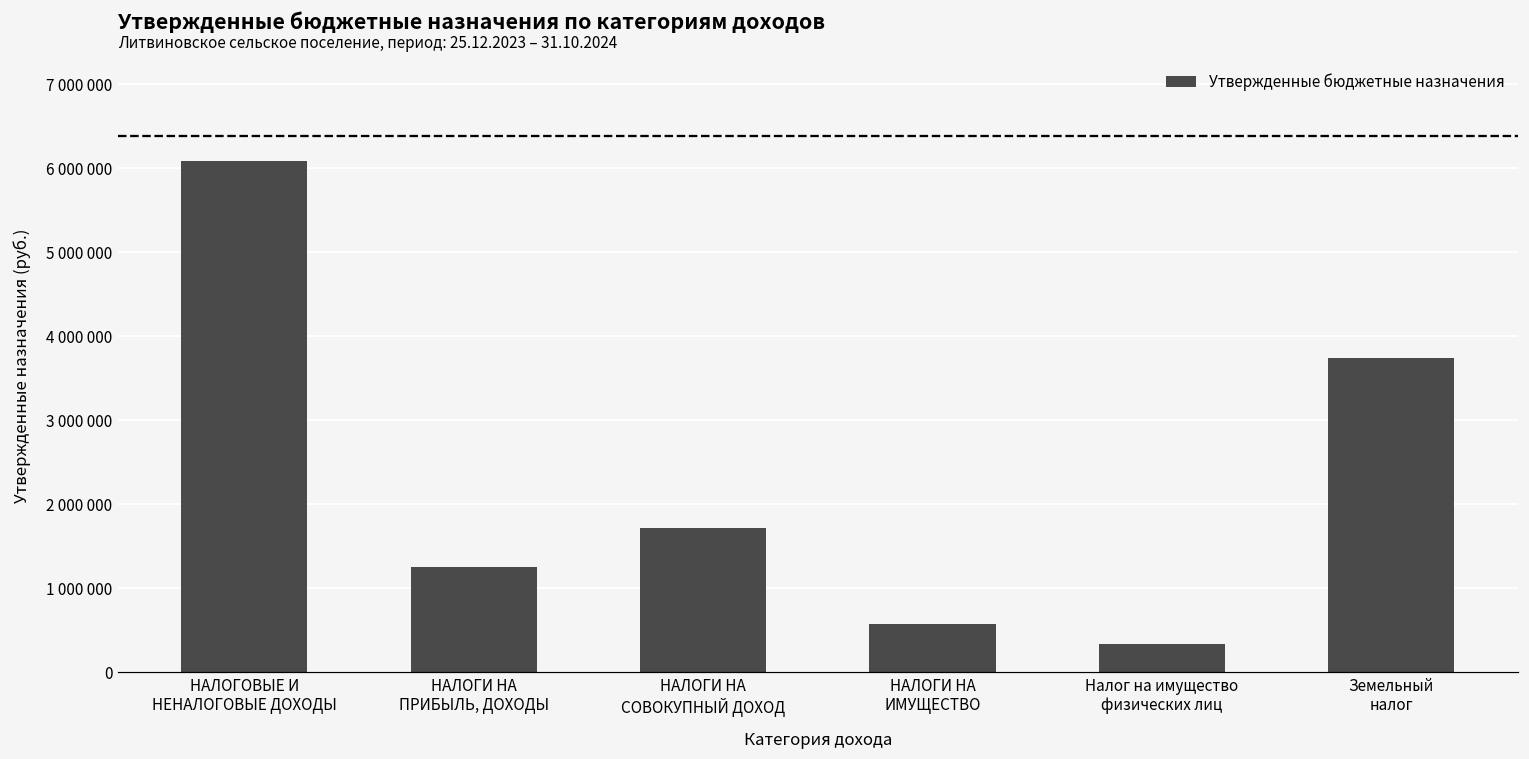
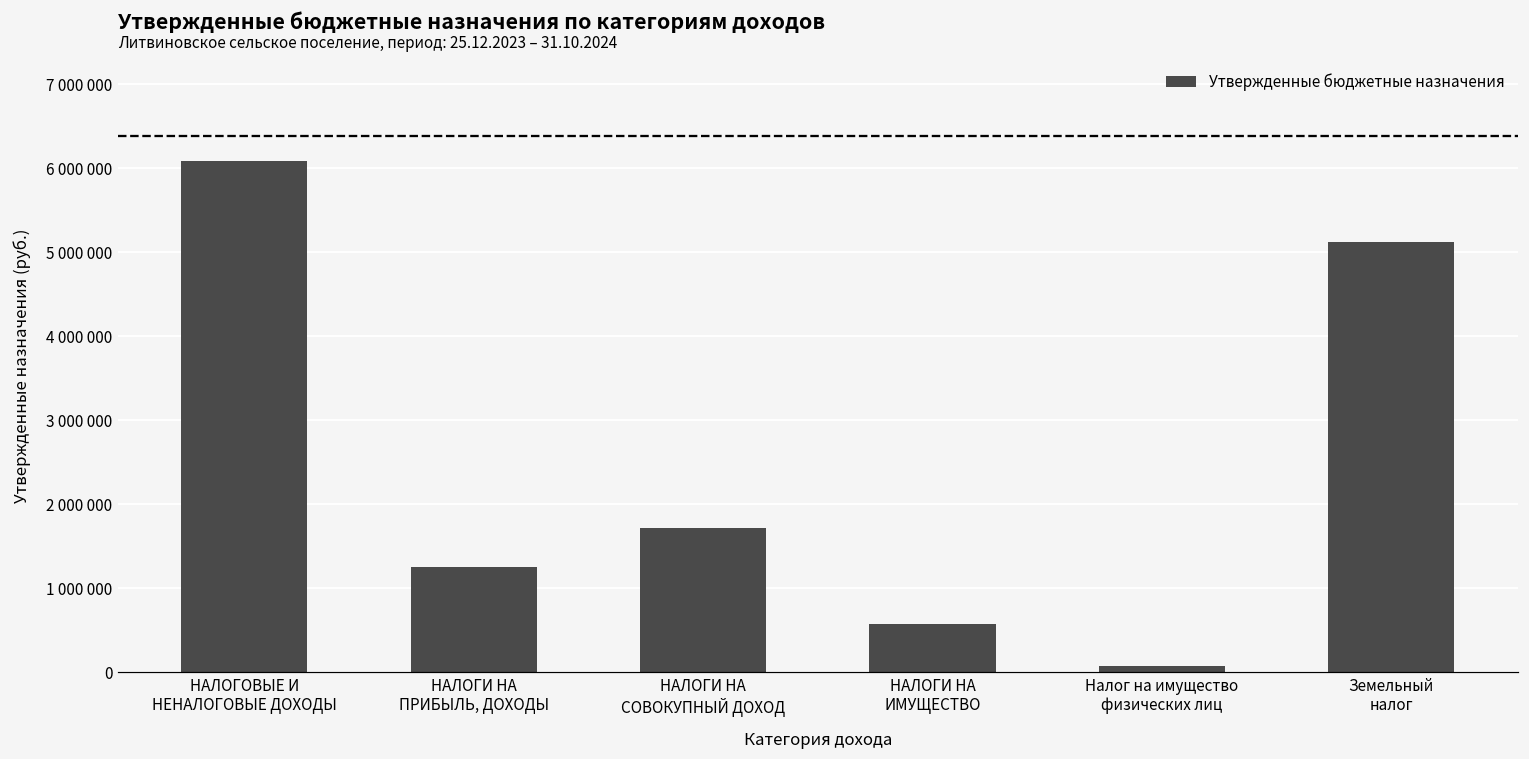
  {
    "НАЛОГОВЫЕ И НЕНАЛОГОВЫЕ ДОХОДЫ": 6100000,
    "НАЛОГИ НА ПРИБЫЛЬ, ДОХОДЫ": 1200000,
    "НАЛОГИ НА СОВОКУПНЫЙ ДОХОД": 1700000,
    "НАЛОГИ НА ИМУЩЕСТВО": 600000,
-   "Налог на имущество физических лиц": 300000,
-   "Земельный налог": 3700000
+   "Налог на имущество физических лиц": 100000,
+   "Земельный налог": 5100000
  }
